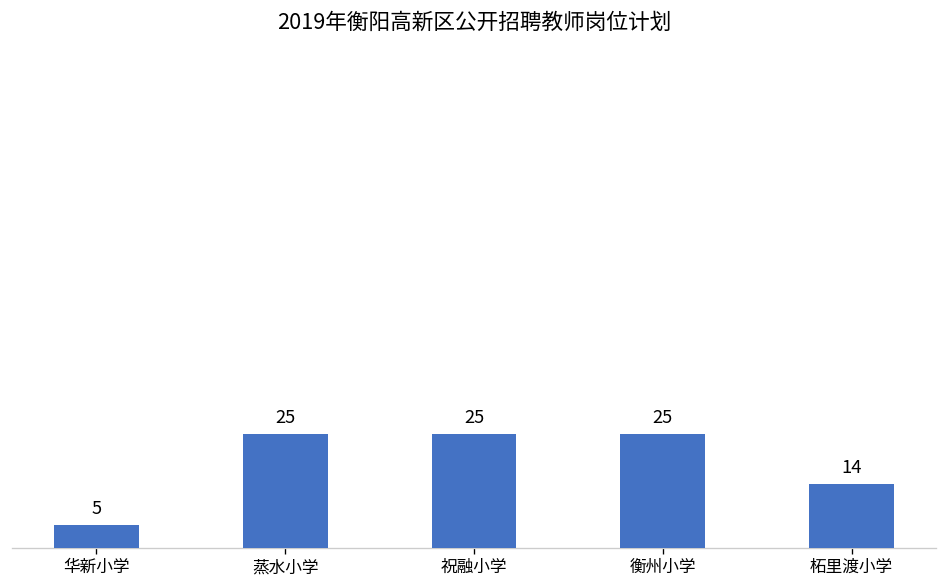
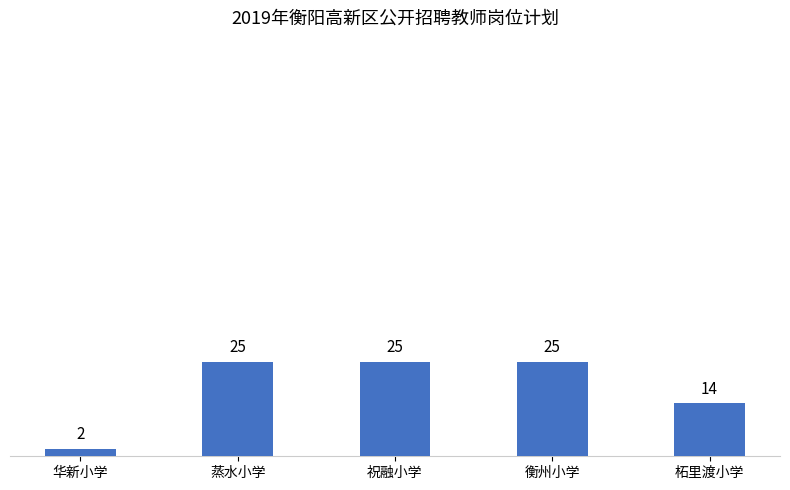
  {
-   "华新小学": 5,
+   "华新小学": 2,
    "蒸水小学": 25,
    "祝融小学": 25,
    "衡州小学": 25,
    "柘里渡小学": 14
  }
